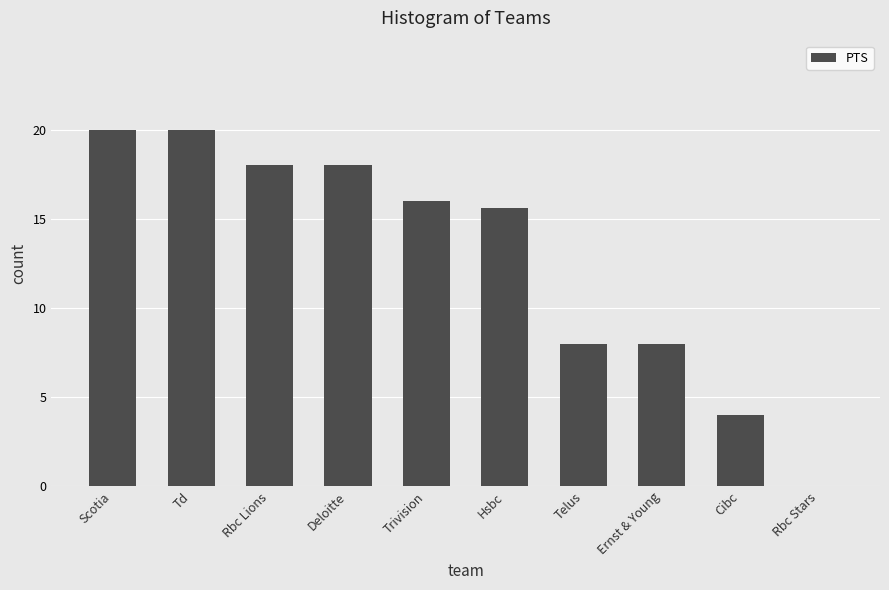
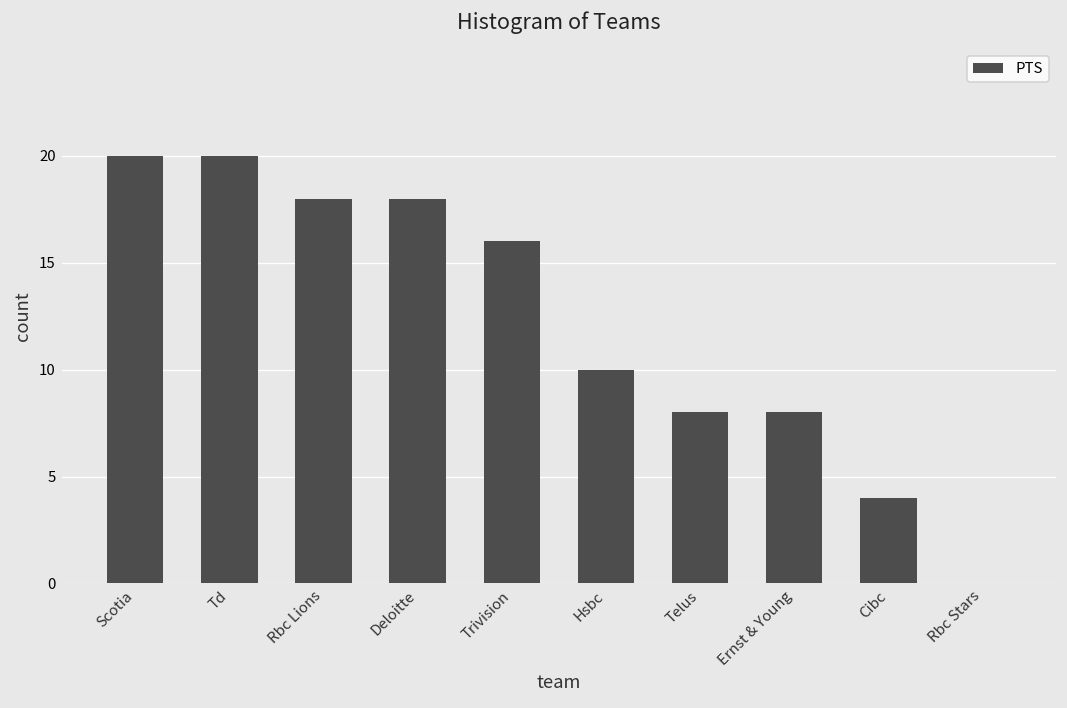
  {
    "Scotia": 20.0,
    "Td": 20.0,
    "Rbc Lions": 18.0,
    "Deloitte": 18.0,
    "Trivision": 16.0,
-   "Hsbc": 15.6,
+   "Hsbc": 10.0,
    "Telus": 8.0,
    "Ernst & Young": 8.0,
    "Cibc": 4.0,
    "Rbc Stars": 0.0
  }
